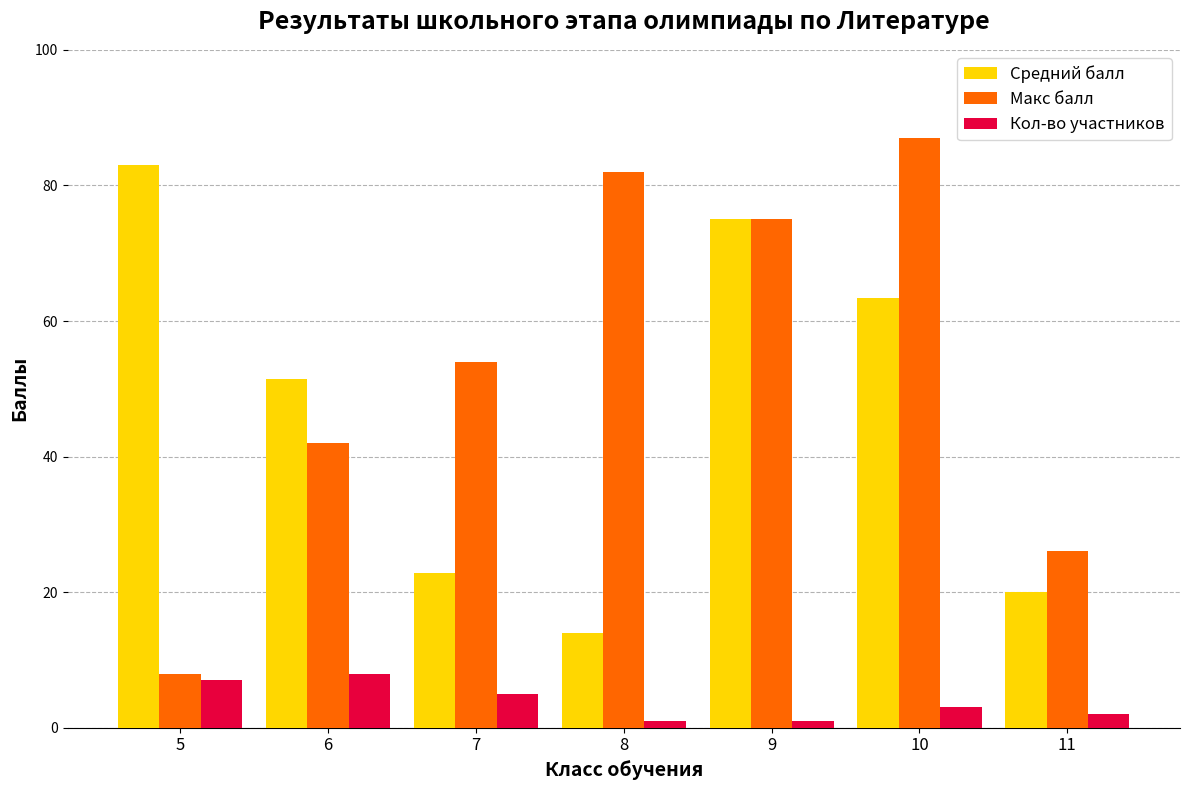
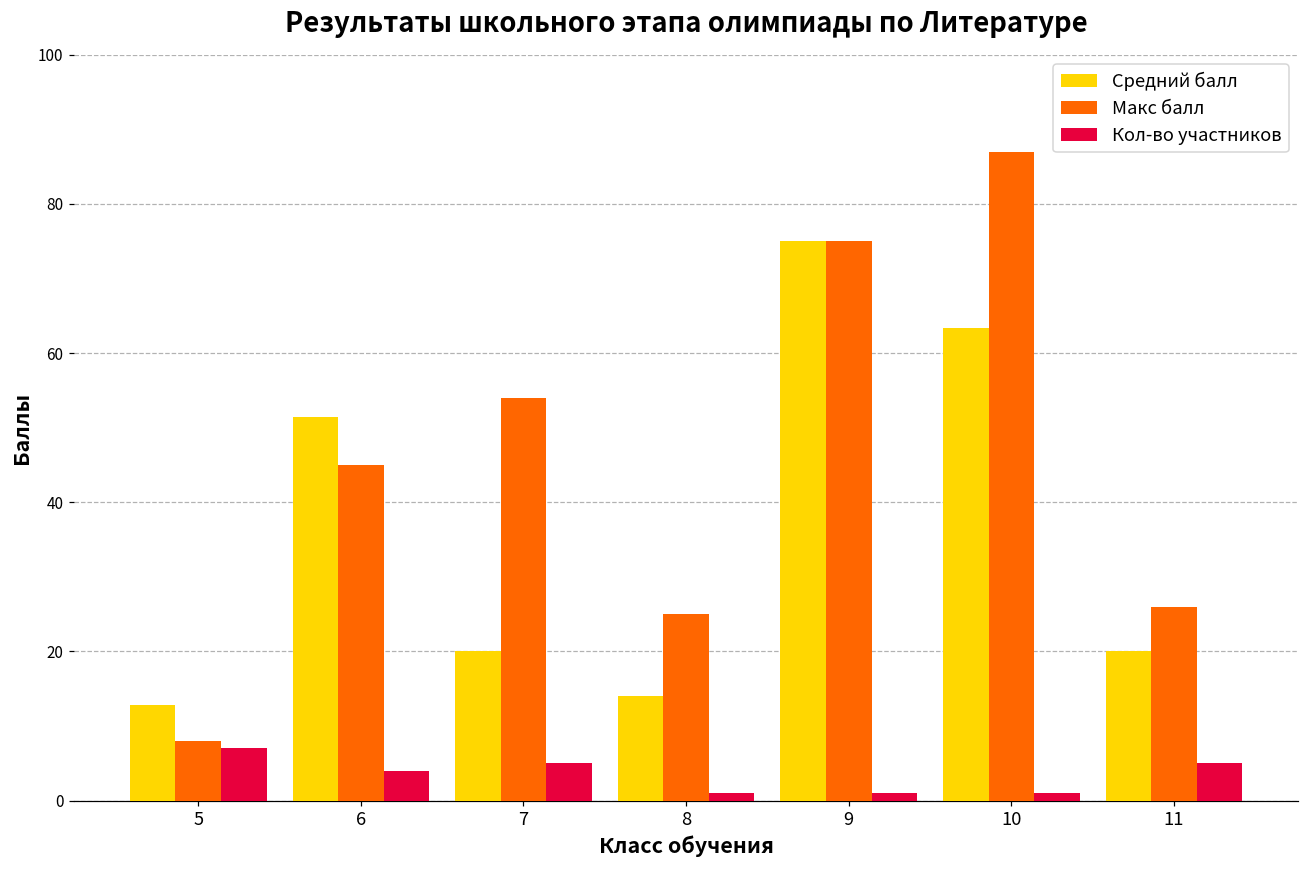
  {
    "Средний балл": {
-     "5": 83,
+     "5": 13,
      "6": 51,
-     "7": 23,
+     "7": 20,
      "8": 14,
      "9": 75,
      "10": 63,
      "11": 20
    },
    "Макс балл": {
      "5": 8,
-     "6": 42,
+     "6": 45,
      "7": 54,
-     "8": 82,
+     "8": 25,
      "9": 75,
      "10": 87,
      "11": 26
    },
    "Кол-во участников": {
      "5": 7,
-     "6": 8,
+     "6": 4,
      "7": 5,
      "8": 1,
      "9": 1,
-     "10": 3,
-     "11": 2
+     "10": 1,
+     "11": 5
    }
  }
